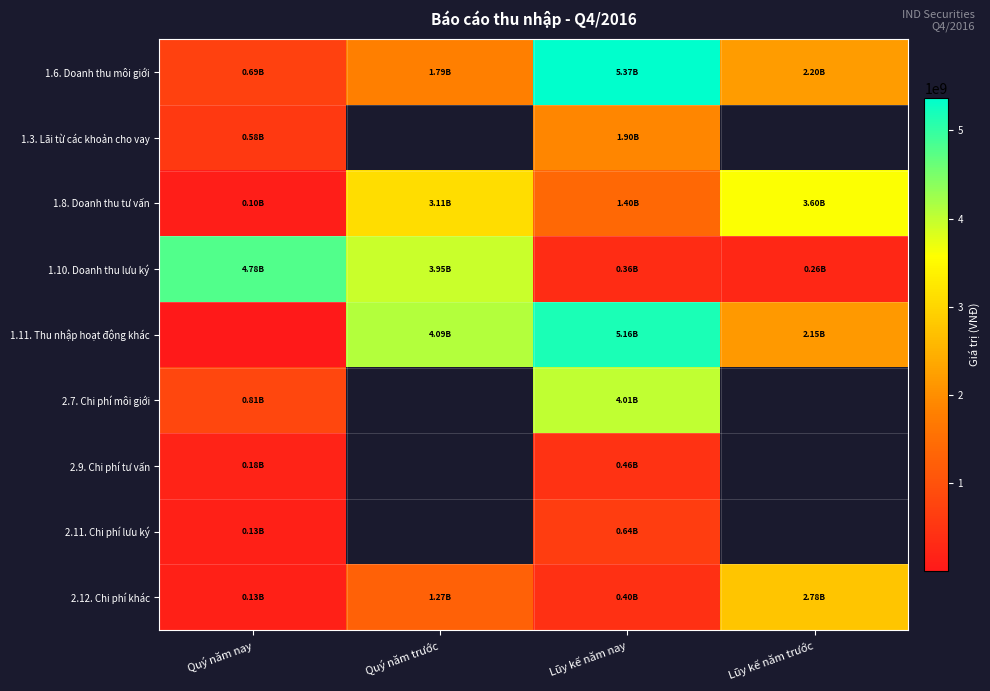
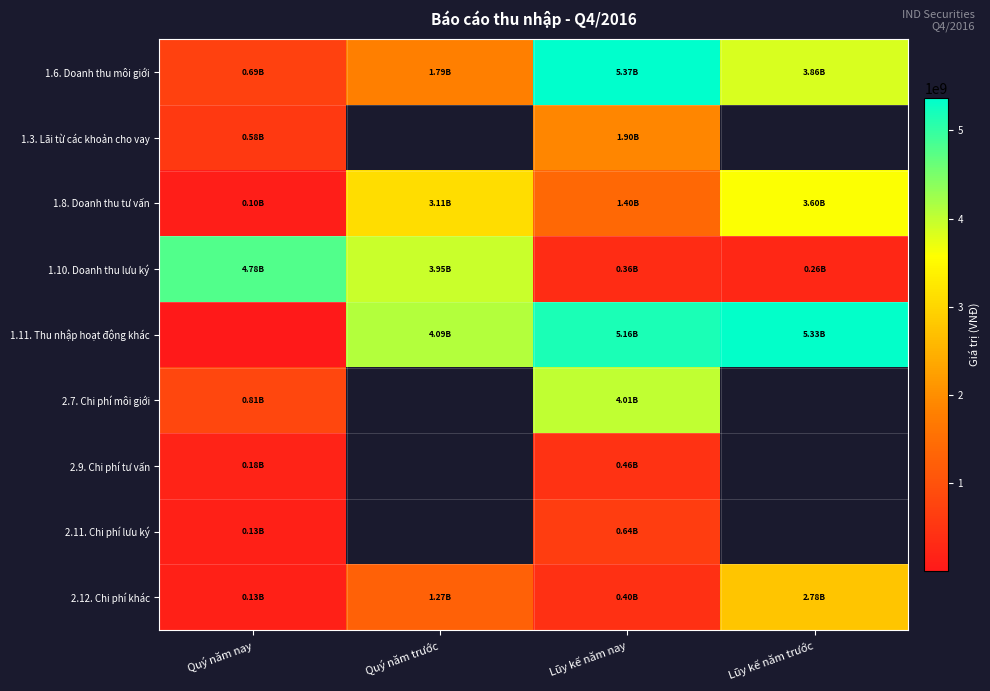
  {
    "1.6. Doanh thu môi giới": {
      "Quý năm nay": "0.69B",
      "Quý năm trước": "1.79B",
      "Lũy kế năm nay": "5.37B",
-     "Lũy kế năm trước": "2.20B"
+     "Lũy kế năm trước": "3.86B"
    },
    "1.3. Lãi từ các khoản cho vay": {
      "Quý năm nay": "0.58B",
      "Lũy kế năm nay": "1.90B"
    },
    "1.8. Doanh thu tư vấn": {
      "Quý năm nay": "0.10B",
      "Quý năm trước": "3.11B",
      "Lũy kế năm nay": "1.40B",
      "Lũy kế năm trước": "3.60B"
    },
    "1.10. Doanh thu lưu ký": {
      "Quý năm nay": "4.78B",
      "Quý năm trước": "3.95B",
      "Lũy kế năm nay": "0.36B",
      "Lũy kế năm trước": "0.26B"
    },
    "1.11. Thu nhập hoạt động khác": {
      "Quý năm trước": "4.09B",
      "Lũy kế năm nay": "5.16B",
-     "Lũy kế năm trước": "2.15B"
+     "Lũy kế năm trước": "5.33B"
    },
    "2.7. Chi phí môi giới": {
      "Quý năm nay": "0.81B",
      "Lũy kế năm nay": "4.01B"
    },
    "2.9. Chi phí tư vấn": {
      "Quý năm nay": "0.18B",
      "Lũy kế năm nay": "0.46B"
    },
    "2.11. Chi phí lưu ký": {
      "Quý năm nay": "0.13B",
      "Lũy kế năm nay": "0.64B"
    },
    "2.12. Chi phí khác": {
      "Quý năm nay": "0.13B",
      "Quý năm trước": "1.27B",
      "Lũy kế năm nay": "0.40B",
      "Lũy kế năm trước": "2.78B"
    }
  }
